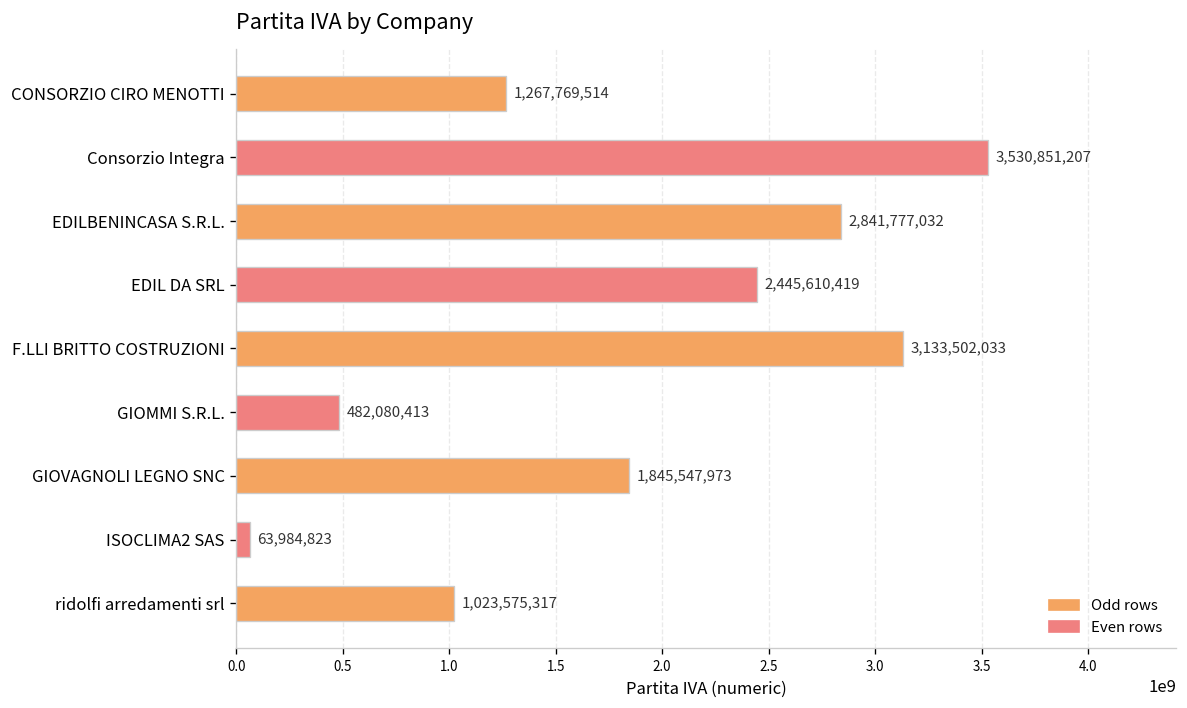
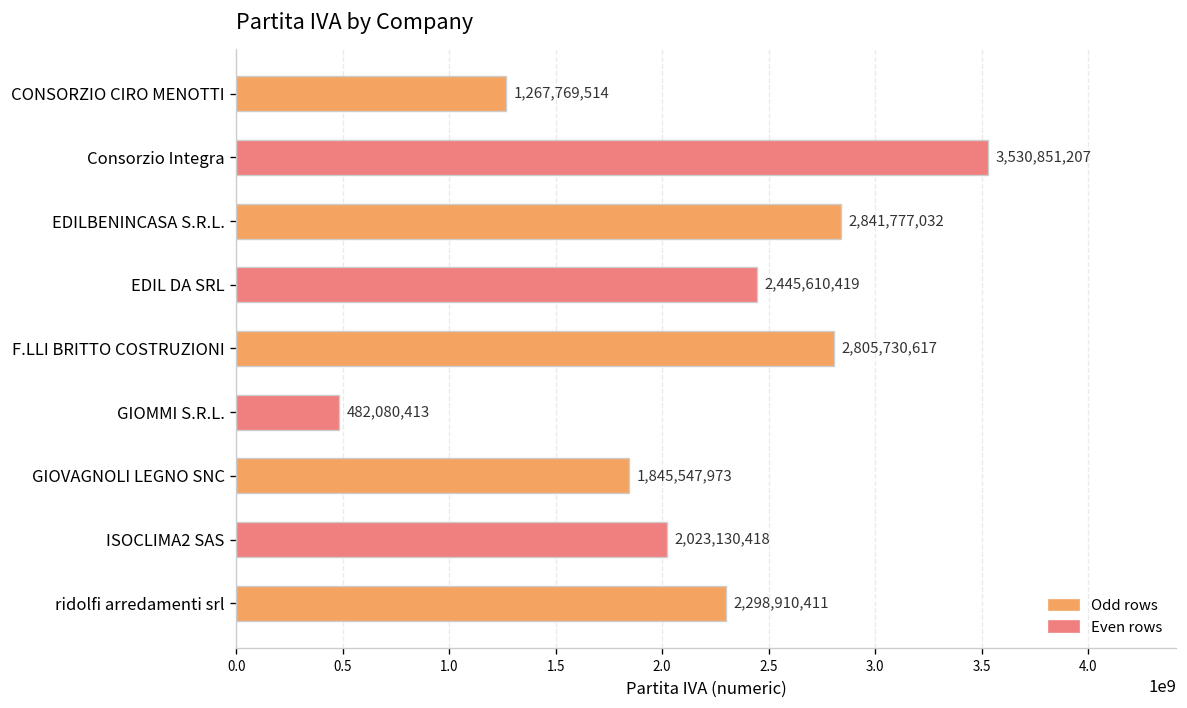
  {
    "CONSORZIO CIRO MENOTTI": "1,267,769,514",
    "Consorzio Integra": "3,530,851,207",
    "EDILBENINCASA S.R.L.": "2,841,777,032",
    "EDIL DA SRL": "2,445,610,419",
-   "F.LLI BRITTO COSTRUZIONI": "3,133,502,033",
+   "F.LLI BRITTO COSTRUZIONI": "2,805,730,617",
    "GIOMMI S.R.L.": "482,080,413",
    "GIOVAGNOLI LEGNO SNC": "1,845,547,973",
-   "ISOCLIMA2 SAS": "63,984,823",
-   "ridolfi arredamenti srl": "1,023,575,317"
+   "ISOCLIMA2 SAS": "2,023,130,418",
+   "ridolfi arredamenti srl": "2,298,910,411"
  }
